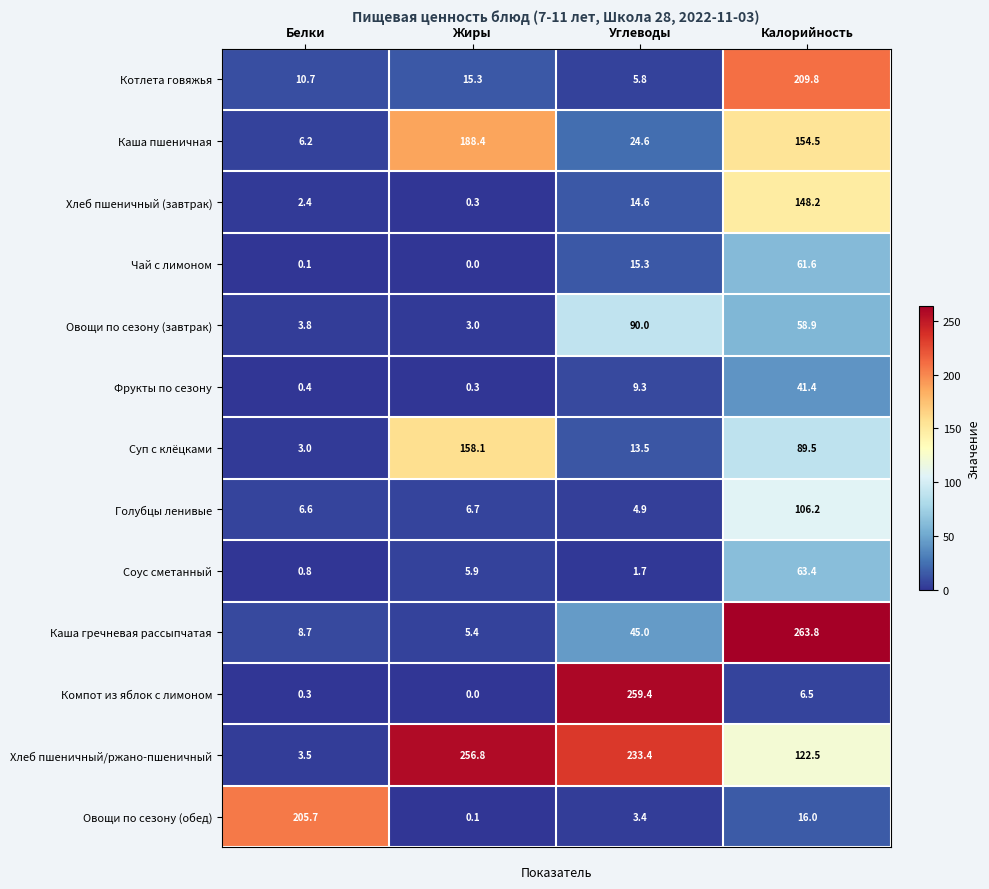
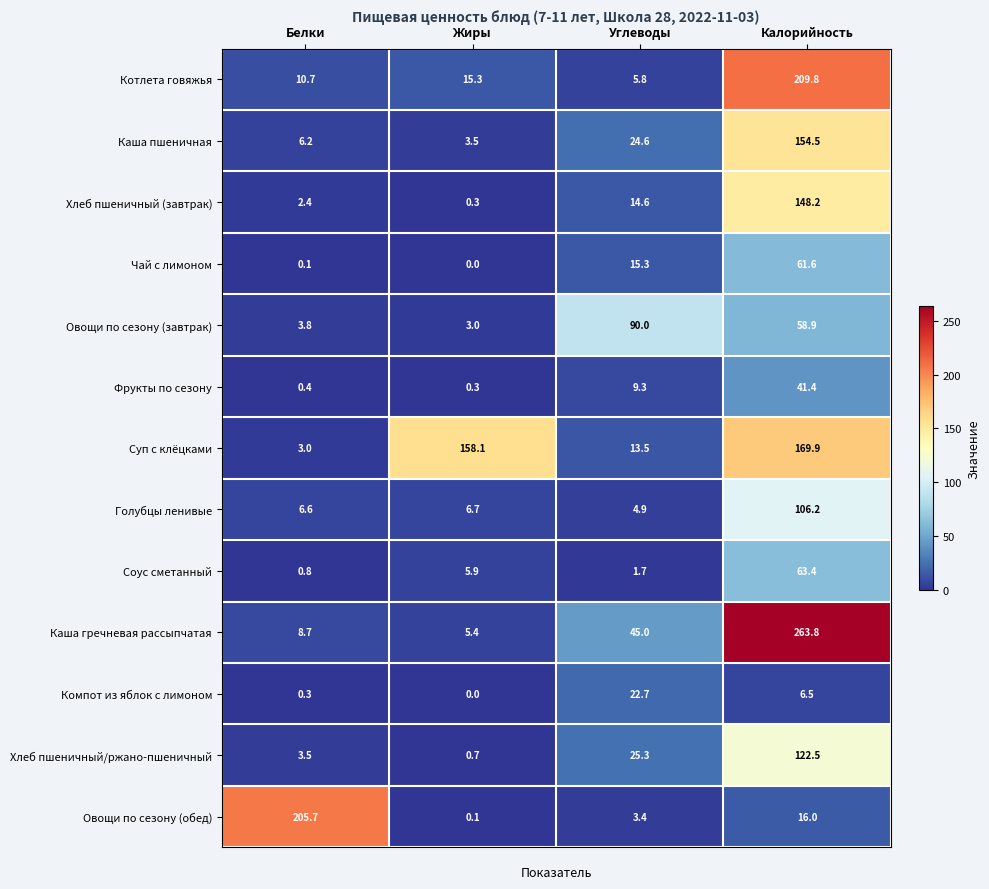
  {
    "Котлета говяжья": {
      "Белки": 10.7,
      "Жиры": 15.3,
      "Углеводы": 5.8,
      "Калорийность": 209.8
    },
    "Каша пшеничная": {
      "Белки": 6.2,
-     "Жиры": 188.4,
+     "Жиры": 3.5,
      "Углеводы": 24.6,
      "Калорийность": 154.5
    },
    "Хлеб пшеничный (завтрак)": {
      "Белки": 2.4,
      "Жиры": 0.3,
      "Углеводы": 14.6,
      "Калорийность": 148.2
    },
    "Чай с лимоном": {
      "Белки": 0.1,
      "Жиры": 0.0,
      "Углеводы": 15.3,
      "Калорийность": 61.6
    },
    "Овощи по сезону (завтрак)": {
      "Белки": 3.8,
      "Жиры": 3.0,
      "Углеводы": 90.0,
      "Калорийность": 58.9
    },
    "Фрукты по сезону": {
      "Белки": 0.4,
      "Жиры": 0.3,
      "Углеводы": 9.3,
      "Калорийность": 41.4
    },
    "Суп с клёцками": {
      "Белки": 3.0,
      "Жиры": 158.1,
      "Углеводы": 13.5,
-     "Калорийность": 89.5
+     "Калорийность": 169.9
    },
    "Голубцы ленивые": {
      "Белки": 6.6,
      "Жиры": 6.7,
      "Углеводы": 4.9,
      "Калорийность": 106.2
    },
    "Соус сметанный": {
      "Белки": 0.8,
      "Жиры": 5.9,
      "Углеводы": 1.7,
      "Калорийность": 63.4
    },
    "Каша гречневая рассыпчатая": {
      "Белки": 8.7,
      "Жиры": 5.4,
      "Углеводы": 45.0,
      "Калорийность": 263.8
    },
    "Компот из яблок с лимоном": {
      "Белки": 0.3,
      "Жиры": 0.0,
-     "Углеводы": 259.4,
+     "Углеводы": 22.7,
      "Калорийность": 6.5
    },
    "Хлеб пшеничный/ржано-пшеничный": {
      "Белки": 3.5,
-     "Жиры": 256.8,
-     "Углеводы": 233.4,
+     "Жиры": 0.7,
+     "Углеводы": 25.3,
      "Калорийность": 122.5
    },
    "Овощи по сезону (обед)": {
      "Белки": 205.7,
      "Жиры": 0.1,
      "Углеводы": 3.4,
      "Калорийность": 16.0
    }
  }
